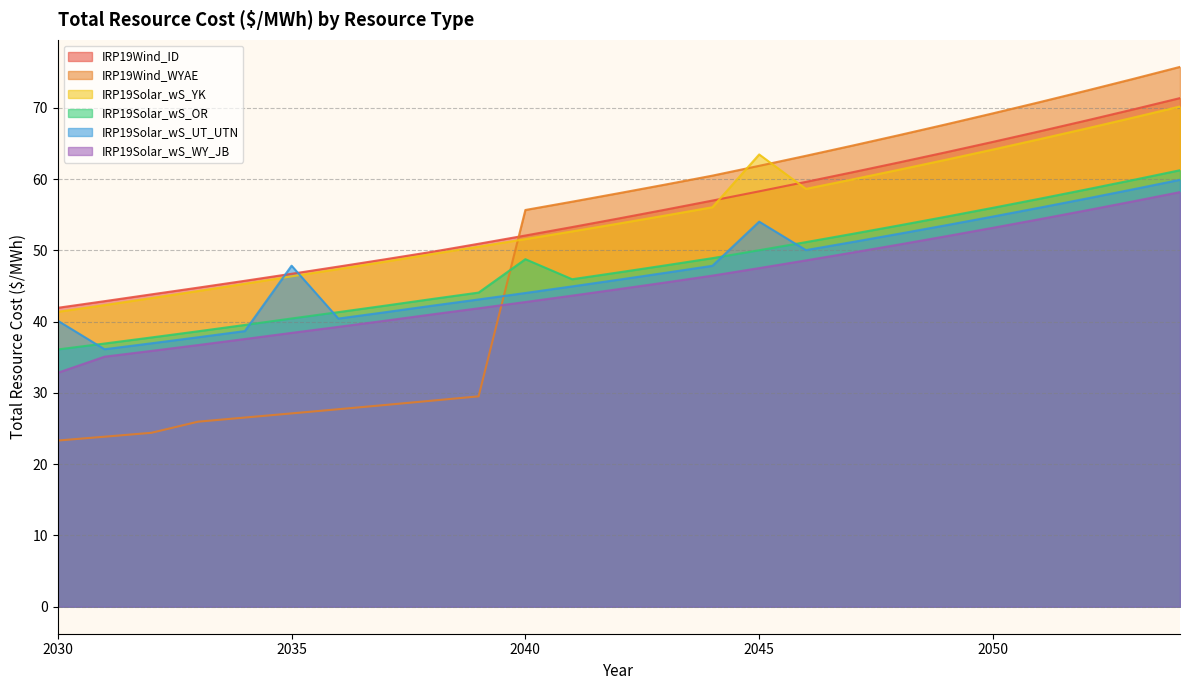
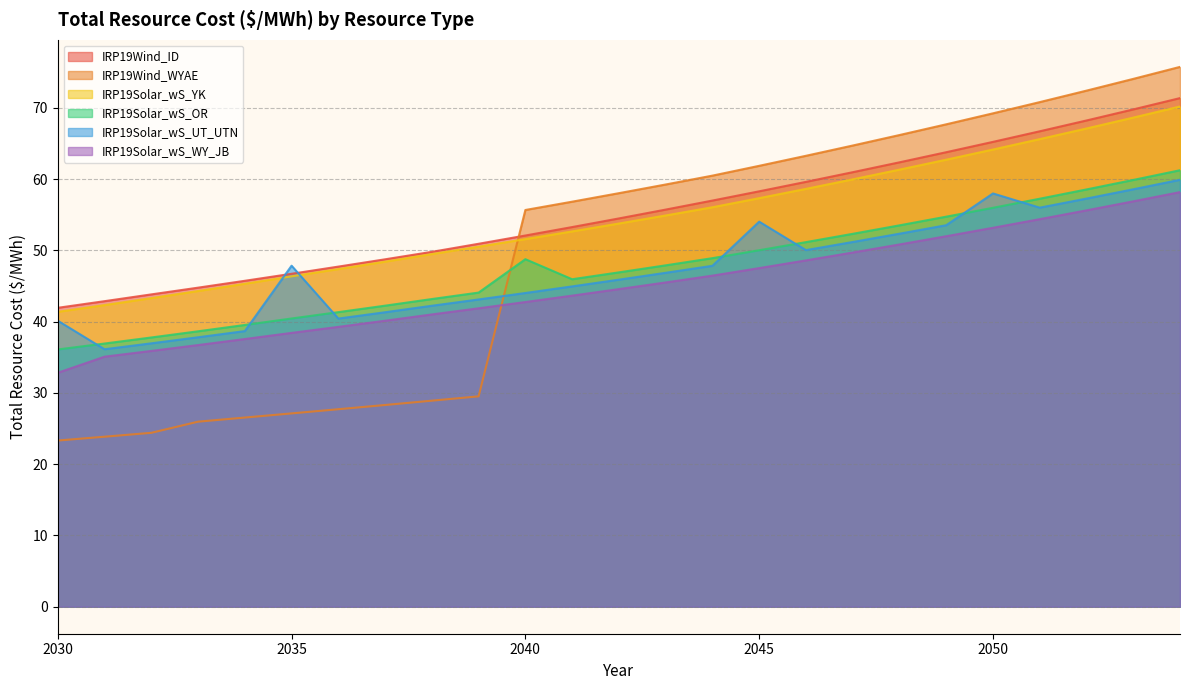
  {
    "IRP19Solar_wS_YK": {
      "2030": 41,
      "2040": 52,
-     "2045": 63,
+     "2045": 57,
      "2050": 64
    },
    "IRP19Solar_wS_OR": {
      "2030": 36,
      "2035": 40,
      "2040": 49,
      "2045": 50,
      "2050": 56
    },
    "IRP19Solar_wS_UT_UTN": {
      "2030": 40,
      "2035": 48,
      "2040": 44,
      "2045": 54,
-     "2050": 55
+     "2050": 58
    },
    "IRP19Solar_wS_WY_JB": {
      "2030": 33,
      "2035": 38,
      "2040": 43,
      "2045": 48,
      "2050": 53
    }
  }
